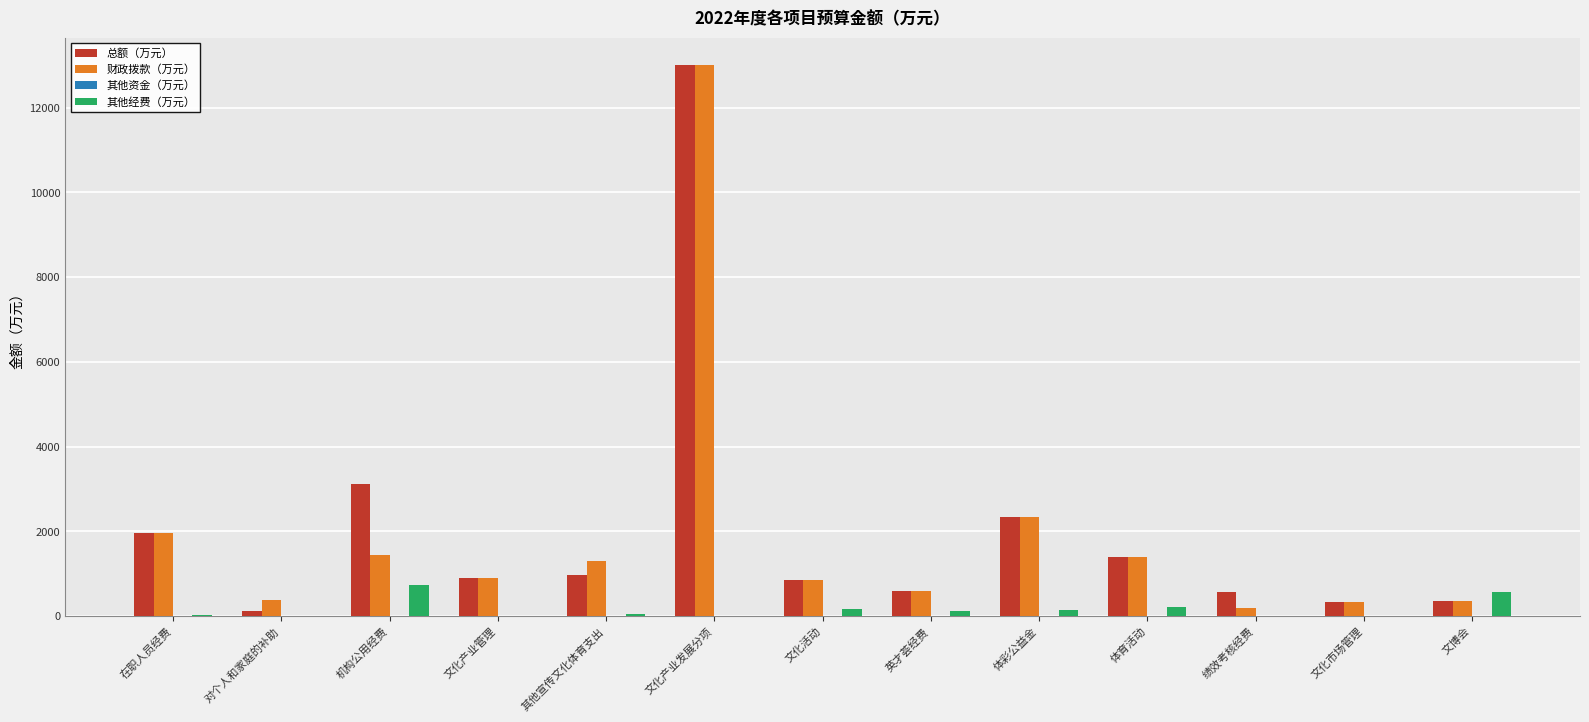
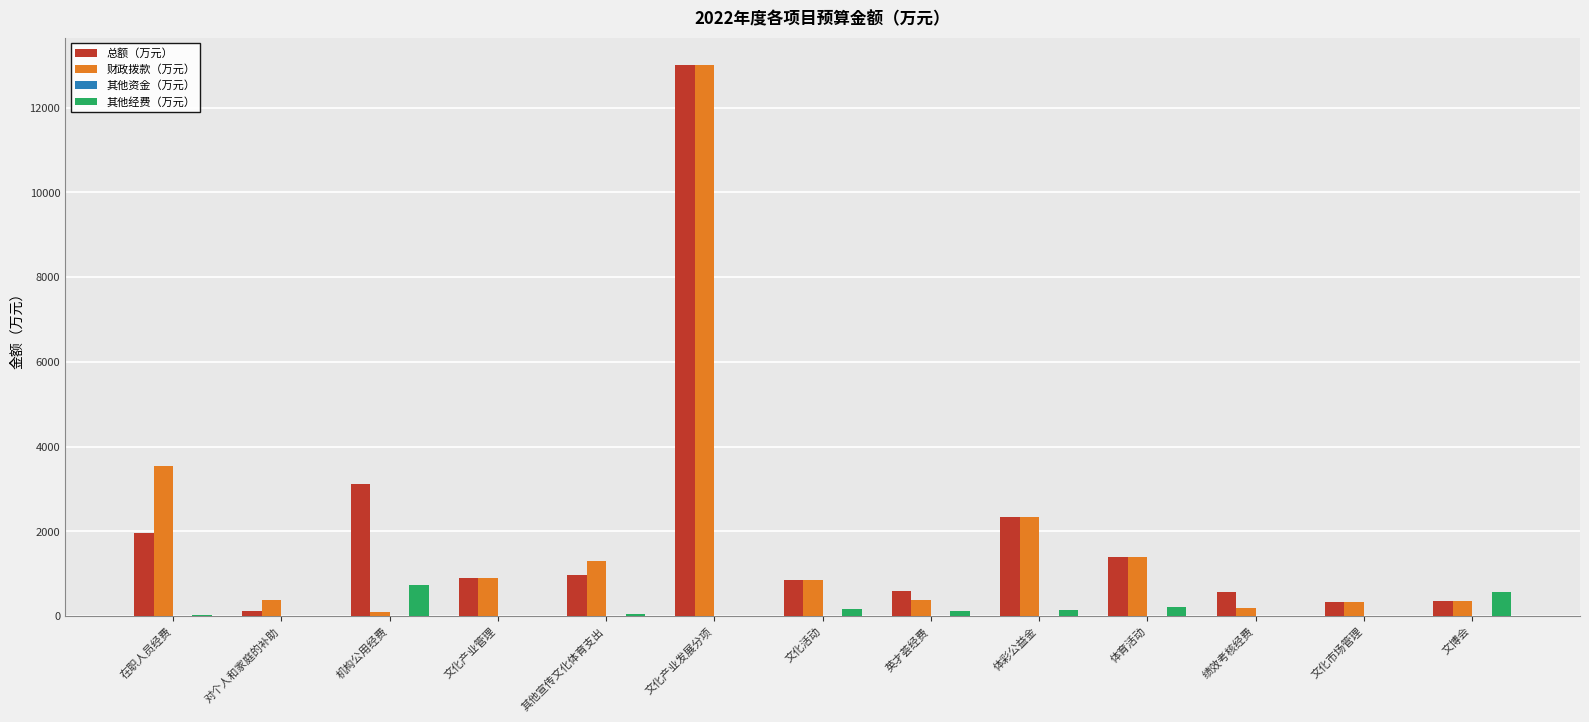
  {
    "总额（万元）": {
      "在职人员经费": 2000,
      "对个人和家庭的补助": 100,
      "机构公用经费": 3100,
      "文化产业管理": 900,
      "其他宣传文化体育支出": 1000,
      "文化产业发展分项": 13000,
      "文化活动": 900,
      "英才荟经费": 600,
      "体彩公益金": 2300,
      "体育活动": 1400,
      "绩效考核经费": 600,
      "文化市场管理": 300,
      "文博会": 400
    },
    "财政拨款（万元）": {
-     "在职人员经费": 2000,
+     "在职人员经费": 3600,
      "对个人和家庭的补助": 400,
-     "机构公用经费": 1400,
+     "机构公用经费": 100,
      "文化产业管理": 900,
      "其他宣传文化体育支出": 1300,
      "文化产业发展分项": 13000,
      "文化活动": 900,
-     "英才荟经费": 600,
+     "英才荟经费": 400,
      "体彩公益金": 2300,
      "体育活动": 1400,
      "绩效考核经费": 200,
      "文化市场管理": 300,
      "文博会": 400
    },
    "其他资金（万元）": {
      "在职人员经费": 0,
      "对个人和家庭的补助": 0,
      "机构公用经费": 0,
      "文化产业管理": 0,
      "其他宣传文化体育支出": 0,
      "文化产业发展分项": 0,
      "文化活动": 0,
      "英才荟经费": 0,
      "体彩公益金": 0,
      "体育活动": 0,
      "绩效考核经费": 0,
      "文化市场管理": 0,
      "文博会": 0
    },
    "其他经费（万元）": {
      "机构公用经费": 700,
      "文化活动": 200,
      "英才荟经费": 100,
      "体彩公益金": 200,
      "体育活动": 200,
      "文博会": 600
    }
  }
